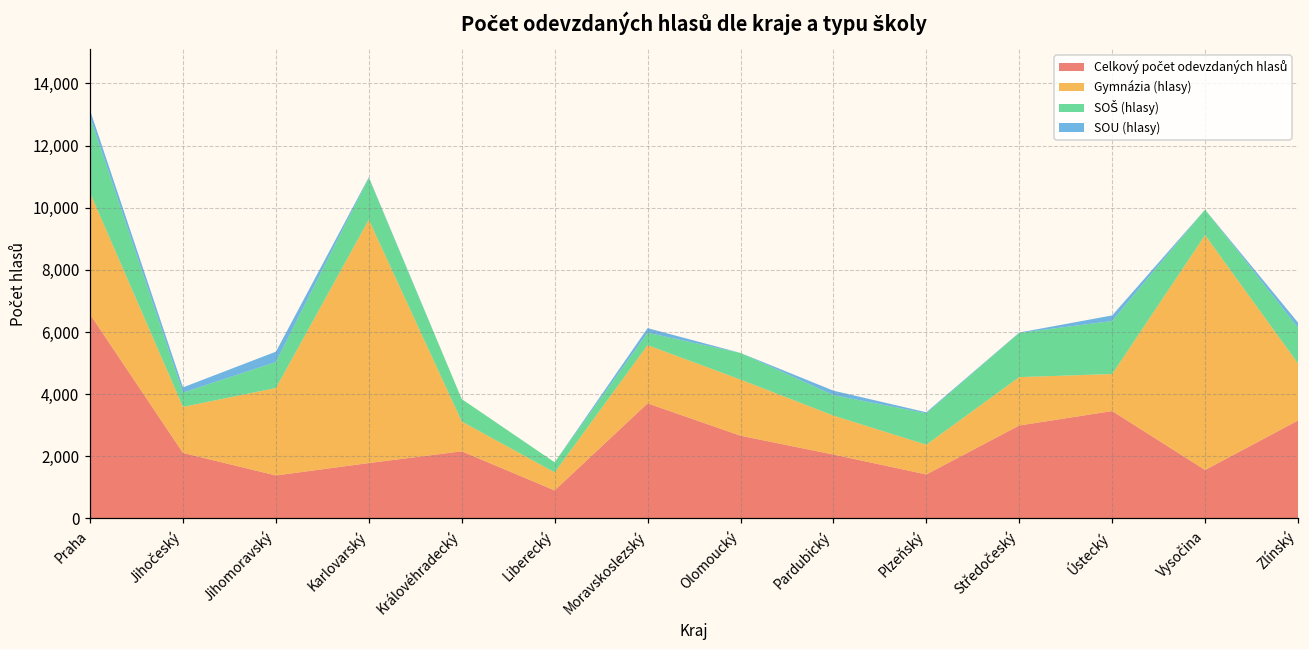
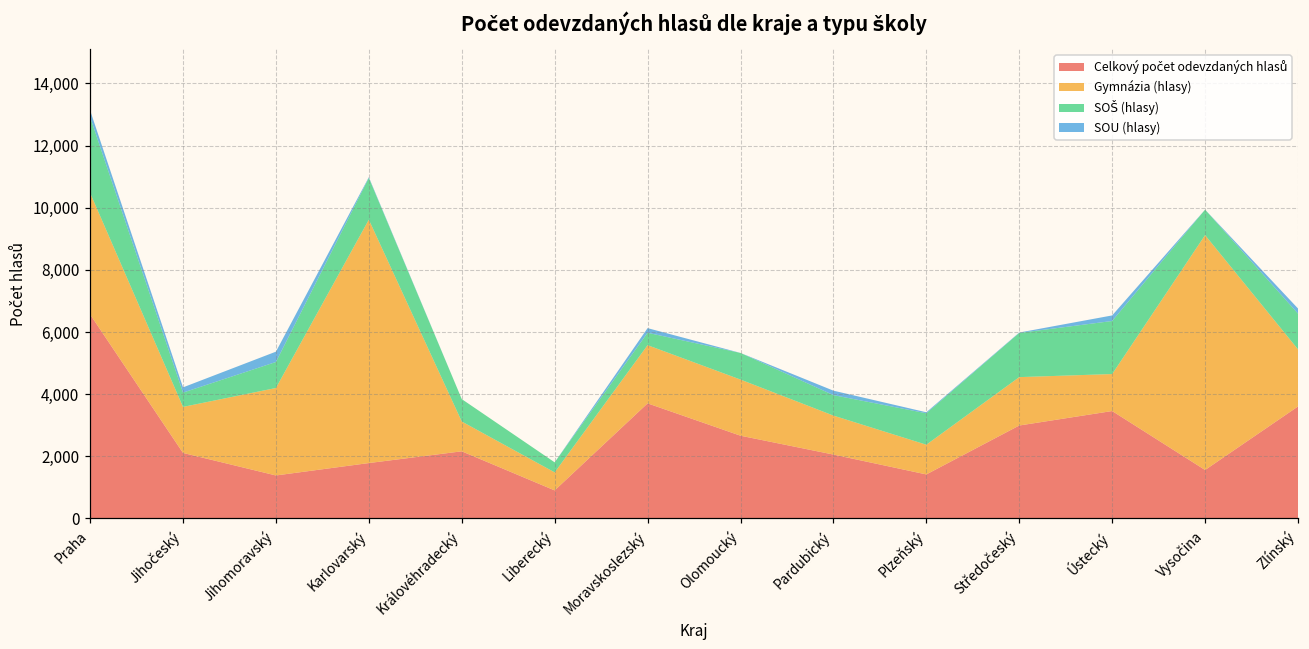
  {
    "Celkový počet odevzdaných hlasů": {
      "Praha": "6,600",
      "Jihočeský": "2,100",
      "Jihomoravský": "1,400",
      "Karlovarský": "1,800",
      "Královéhradecký": "2,200",
      "Liberecký": "900",
      "Moravskoslezský": "3,700",
      "Olomoucký": "2,700",
      "Pardubický": "2,100",
      "Plzeňský": "1,400",
      "Středočeský": "3,000",
      "Ústecký": "3,500",
      "Vysočina": "1,600",
-     "Zlínský": "3,200"
+     "Zlínský": "3,600"
    },
    "Gymnázia (hlasy)": {
      "Praha": "3,900",
      "Jihočeský": "1,500",
      "Jihomoravský": "2,800",
      "Karlovarský": "7,800",
      "Královéhradecký": "1,000",
      "Liberecký": "600",
      "Moravskoslezský": "1,900",
      "Olomoucký": "1,800",
      "Pardubický": "1,300",
      "Plzeňský": "1,000",
      "Středočeský": "1,600",
      "Ústecký": "1,200",
      "Vysočina": "7,600",
      "Zlínský": "1,800"
    },
    "SOŠ (hlasy)": {
      "Praha": "2,400",
      "Jihočeský": "500",
      "Jihomoravský": "800",
      "Moravskoslezský": "400",
      "Pardubický": "700",
      "Ústecký": "1,700",
      "Zlínský": "1,100"
    },
    "SOU (hlasy)": {
      "Praha": "200",
      "Jihočeský": "200",
      "Jihomoravský": "300",
      "Moravskoslezský": "100",
      "Pardubický": "100",
      "Ústecký": "200",
      "Zlínský": "200"
    }
  }
